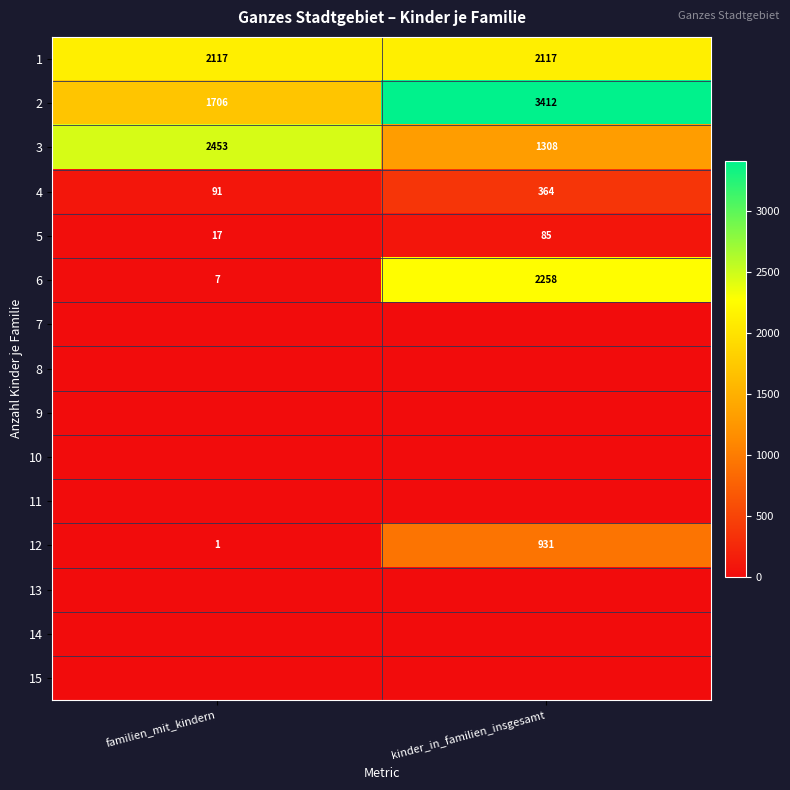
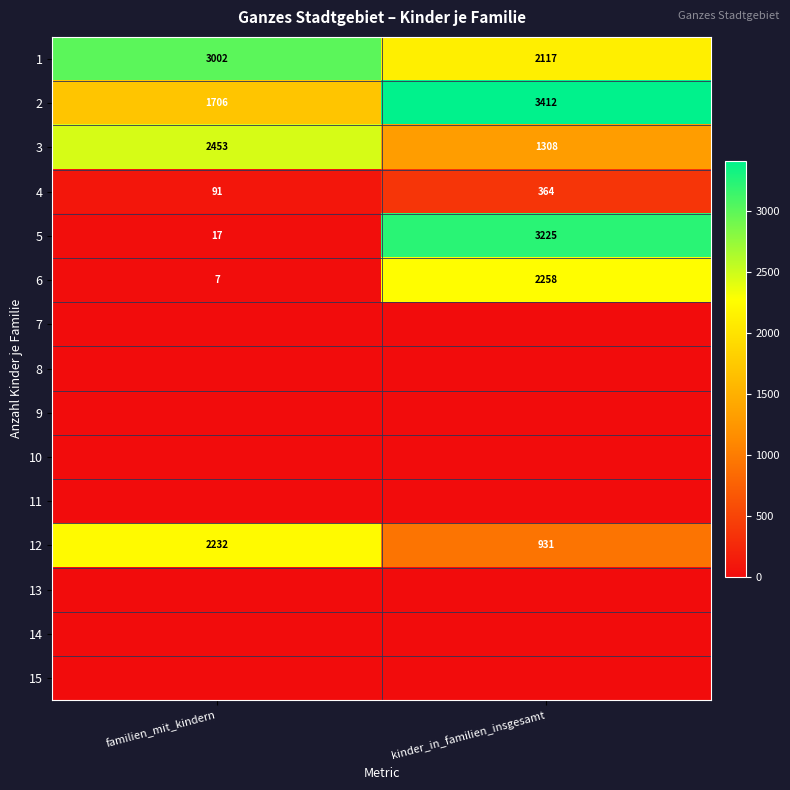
  {
    "1": {
-     "familien_mit_kindern": 2117,
+     "familien_mit_kindern": 3002,
      "kinder_in_familien_insgesamt": 2117
    },
    "2": {
      "familien_mit_kindern": 1706,
      "kinder_in_familien_insgesamt": 3412
    },
    "3": {
      "familien_mit_kindern": 2453,
      "kinder_in_familien_insgesamt": 1308
    },
    "4": {
      "familien_mit_kindern": 91,
      "kinder_in_familien_insgesamt": 364
    },
    "5": {
      "familien_mit_kindern": 17,
-     "kinder_in_familien_insgesamt": 85
+     "kinder_in_familien_insgesamt": 3225
    },
    "6": {
      "familien_mit_kindern": 7,
      "kinder_in_familien_insgesamt": 2258
    },
    "12": {
-     "familien_mit_kindern": 1,
+     "familien_mit_kindern": 2232,
      "kinder_in_familien_insgesamt": 931
    }
  }
